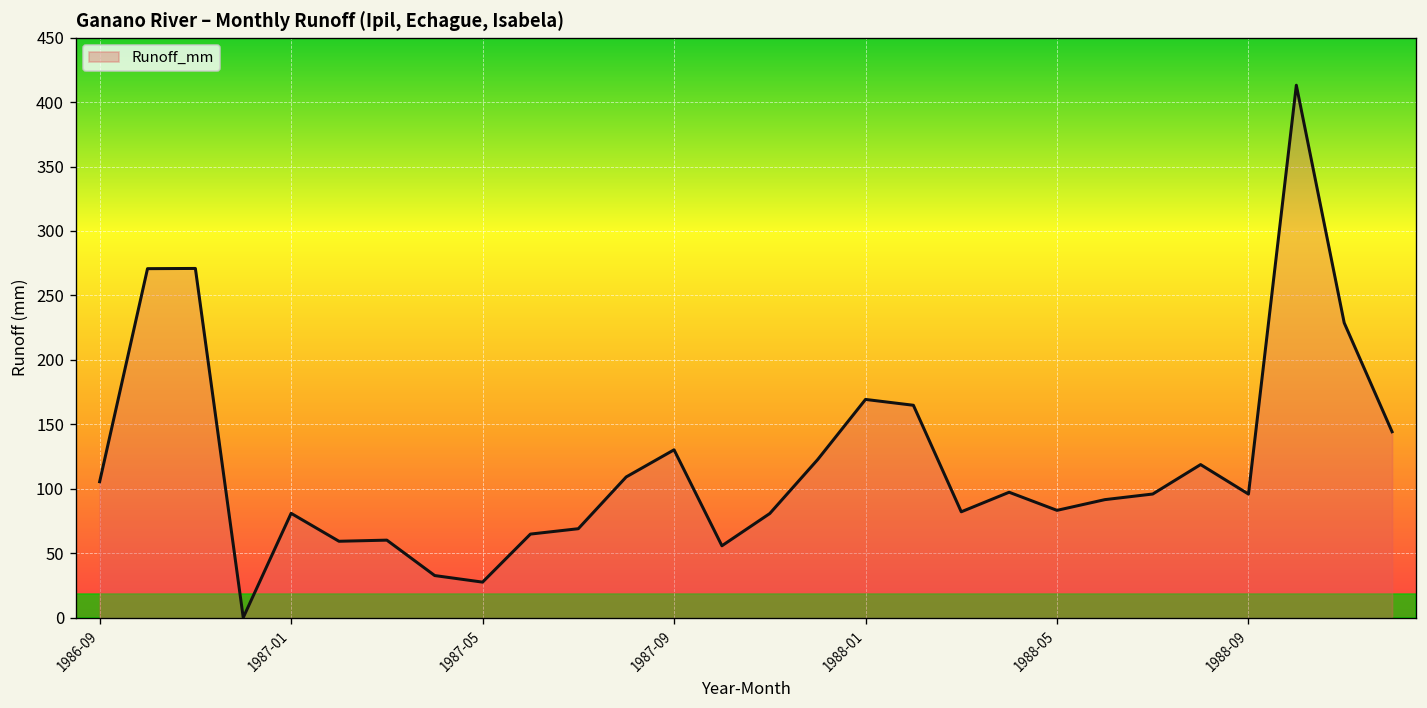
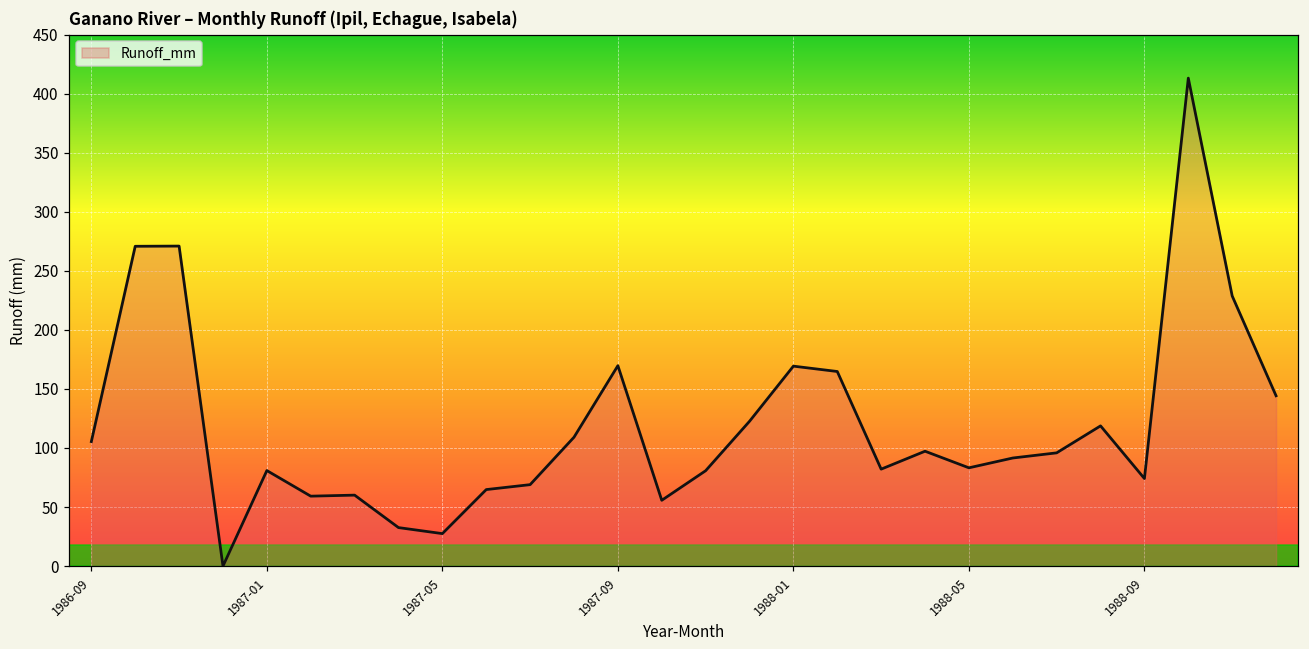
  {
    "1986-09": 105,
    "1987-01": 81,
    "1987-05": 28,
-   "1987-09": 130,
+   "1987-09": 170,
    "1988-01": 169,
    "1988-05": 83,
-   "1988-09": 96
+   "1988-09": 74
  }
